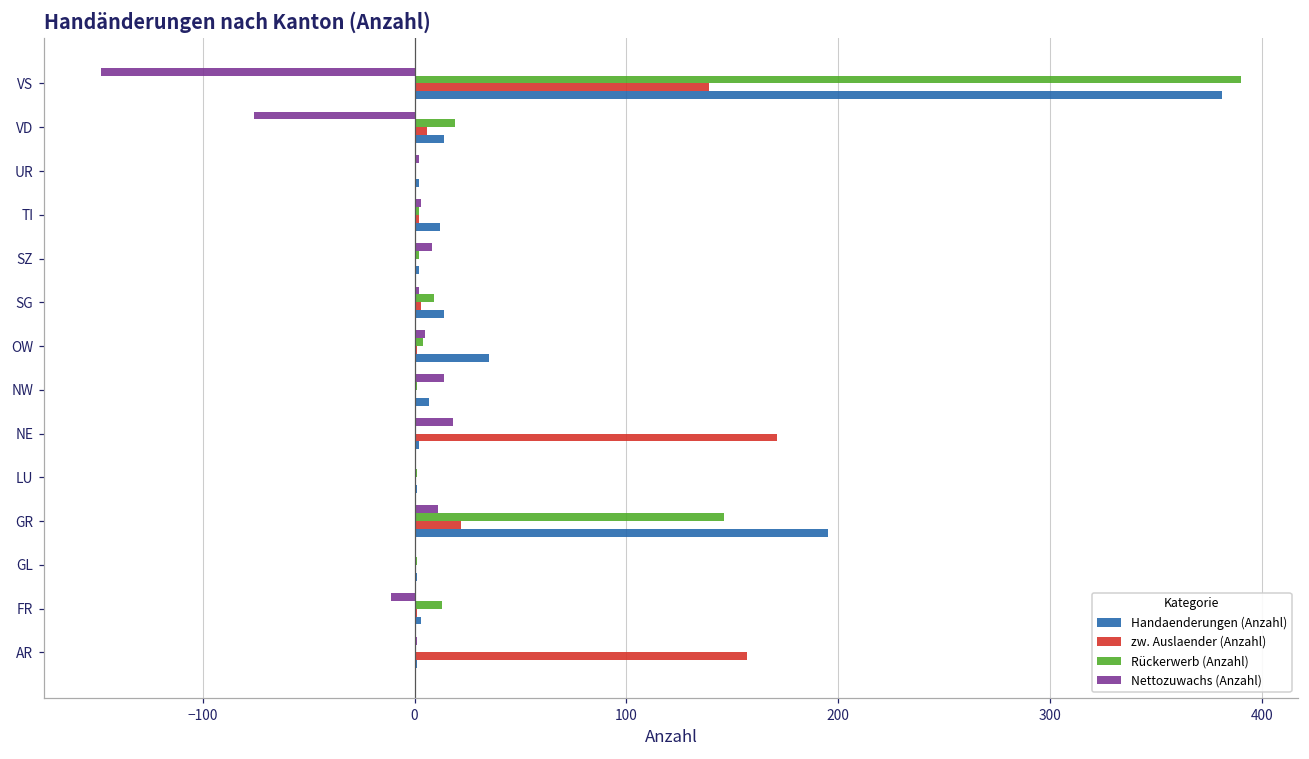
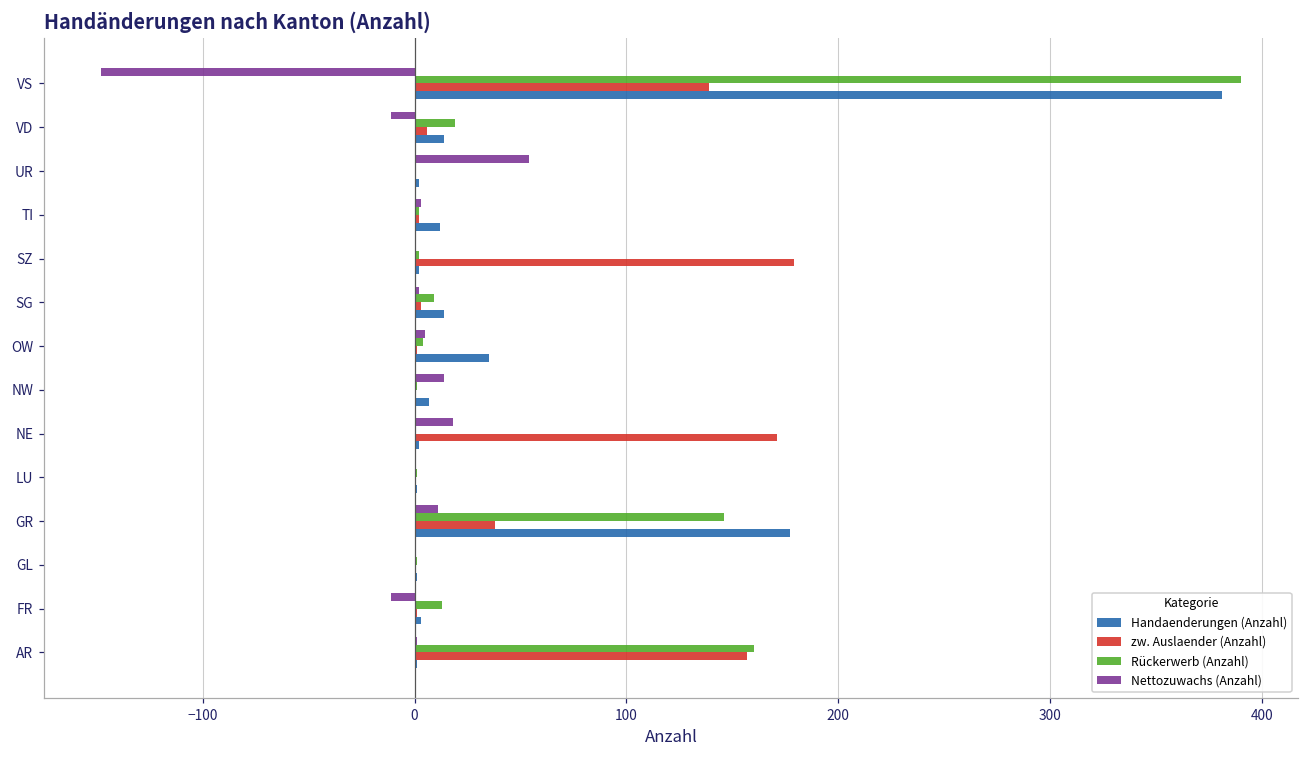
  {
    "Handaenderungen (Anzahl)": {
      "VS": 381,
      "VD": 14,
      "UR": 2,
      "TI": 12,
      "SZ": 2,
      "SG": 14,
      "OW": 35,
      "NW": 7,
      "NE": 2,
-     "GR": 195,
+     "GR": 177,
      "FR": 3
    },
    "zw. Auslaender (Anzahl)": {
      "VS": 139,
      "VD": 6,
      "UR": 0,
      "TI": 2,
-     "SZ": 0,
+     "SZ": 179,
      "SG": 3,
      "NW": 0,
      "NE": 171,
      "LU": 0,
-     "GR": 22,
+     "GR": 38,
      "GL": 0,
      "AR": 157
    },
    "Rückerwerb (Anzahl)": {
      "VS": 390,
      "VD": 19,
      "UR": 0,
      "TI": 2,
      "SZ": 2,
      "SG": 9,
      "OW": 4,
      "NE": 0,
      "GR": 146,
      "FR": 13,
-     "AR": 0
+     "AR": 160
    },
    "Nettozuwachs (Anzahl)": {
      "VS": -148,
-     "VD": -76,
-     "UR": 2,
+     "VD": -11,
+     "UR": 54,
      "TI": 3,
-     "SZ": 8,
+     "SZ": 0,
      "SG": 2,
      "OW": 5,
      "NW": 14,
      "NE": 18,
      "LU": 0,
      "GR": 11,
      "GL": 0,
      "FR": -11
    }
  }
